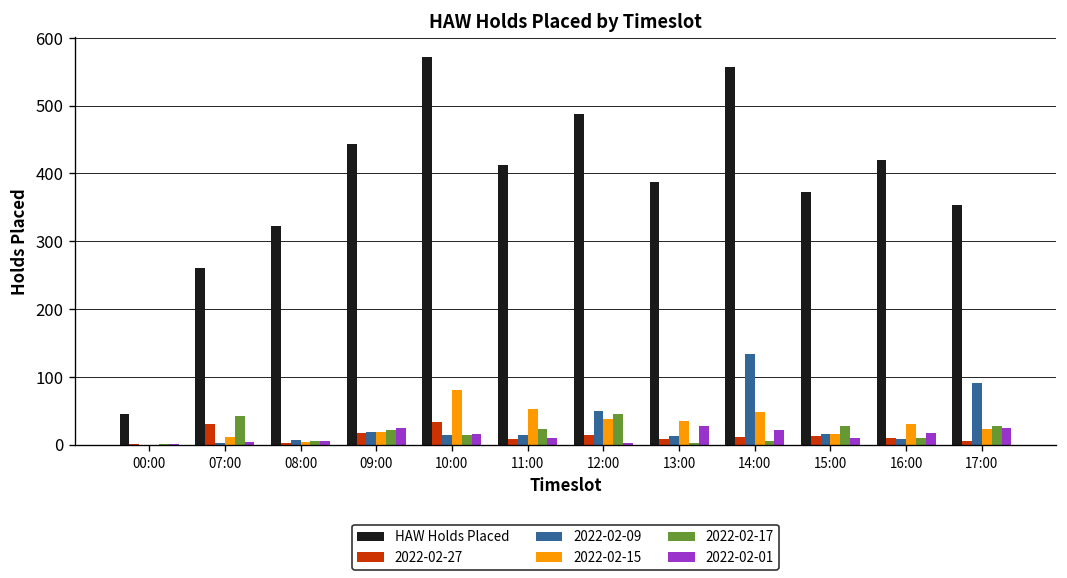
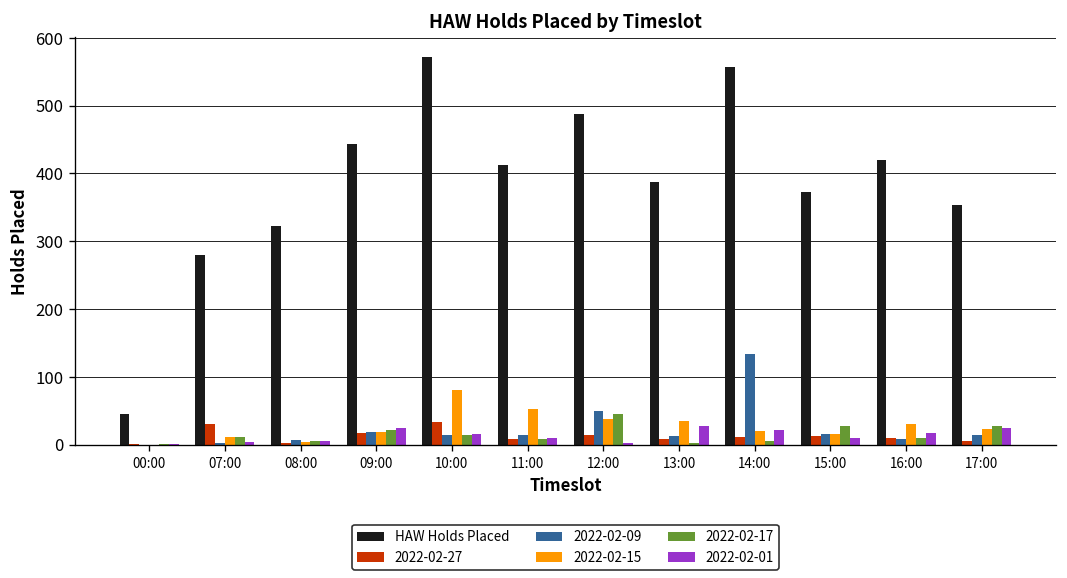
  {
    "HAW Holds Placed": {
      "00:00": 50,
-     "07:00": 260,
+     "07:00": 280,
      "08:00": 320,
      "09:00": 440,
      "10:00": 570,
      "11:00": 410,
      "12:00": 490,
      "13:00": 390,
      "14:00": 560,
      "15:00": 370,
      "16:00": 420,
      "17:00": 350
    },
    "2022-02-27": {
      "07:00": 30,
      "09:00": 20,
      "10:00": 30,
      "11:00": 10,
      "12:00": 10,
      "13:00": 10,
      "14:00": 10,
      "15:00": 10,
      "16:00": 10,
      "17:00": 10
    },
    "2022-02-09": {
      "00:00": 0,
      "08:00": 10,
      "09:00": 20,
      "10:00": 10,
      "11:00": 10,
      "12:00": 50,
      "13:00": 10,
      "14:00": 130,
      "15:00": 20,
      "16:00": 10,
-     "17:00": 90
+     "17:00": 10
    },
    "2022-02-15": {
      "00:00": 0,
      "07:00": 10,
      "09:00": 20,
      "10:00": 80,
      "11:00": 50,
      "12:00": 40,
      "13:00": 40,
-     "14:00": 50,
+     "14:00": 20,
      "15:00": 20,
      "16:00": 30,
      "17:00": 20
    },
    "2022-02-17": {
-     "07:00": 40,
+     "07:00": 10,
      "08:00": 10,
      "09:00": 20,
      "10:00": 10,
-     "11:00": 20,
+     "11:00": 10,
      "12:00": 50,
      "14:00": 10,
      "15:00": 30,
      "16:00": 10,
      "17:00": 30
    },
    "2022-02-01": {
      "08:00": 10,
      "09:00": 30,
      "10:00": 20,
      "11:00": 10,
      "13:00": 30,
      "14:00": 20,
      "15:00": 10,
      "16:00": 20,
      "17:00": 30
    }
  }
